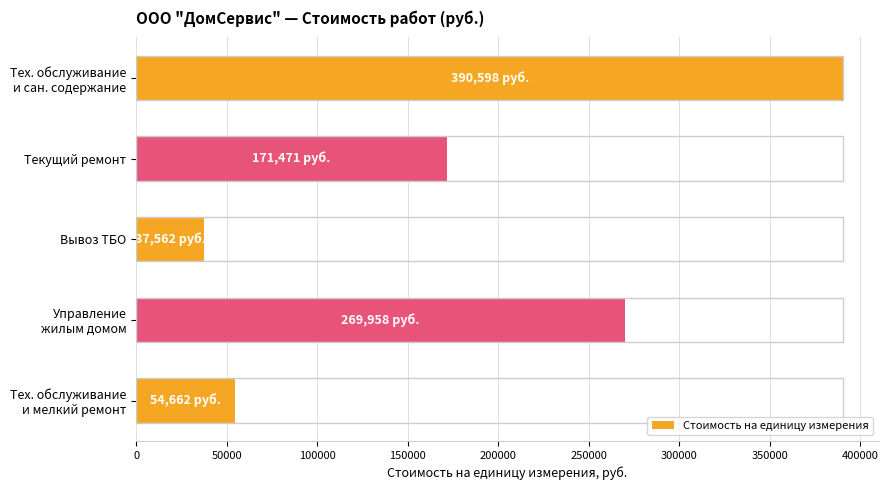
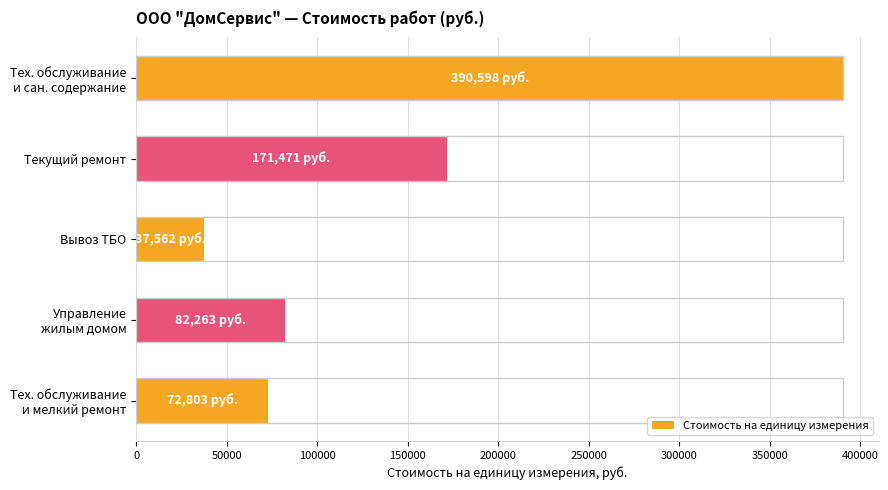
  {
    "Тех. обслуживание и сан. содержание": "390,598",
    "Текущий ремонт": "171,471",
    "Вывоз ТБО": "37,562",
-   "Управление жилым домом": "269,958",
-   "Тех. обслуживание и мелкий ремонт": "54,662"
+   "Управление жилым домом": "82,263",
+   "Тех. обслуживание и мелкий ремонт": "72,803"
  }
